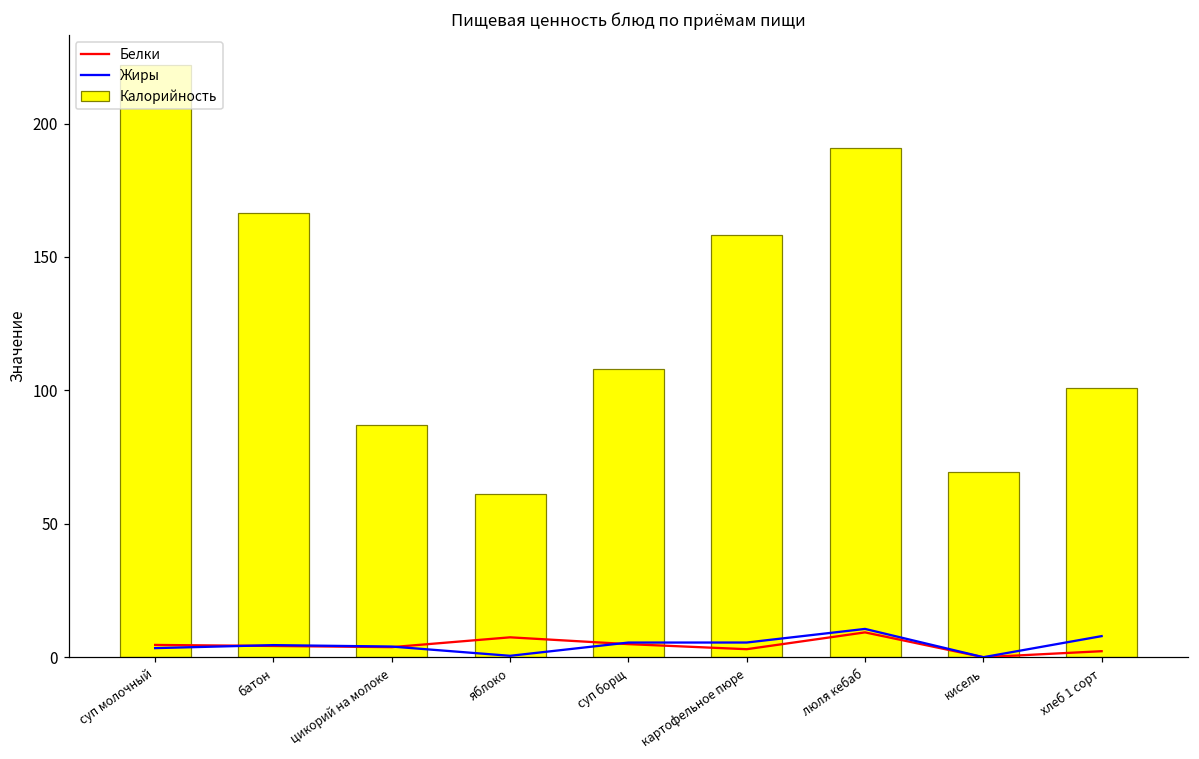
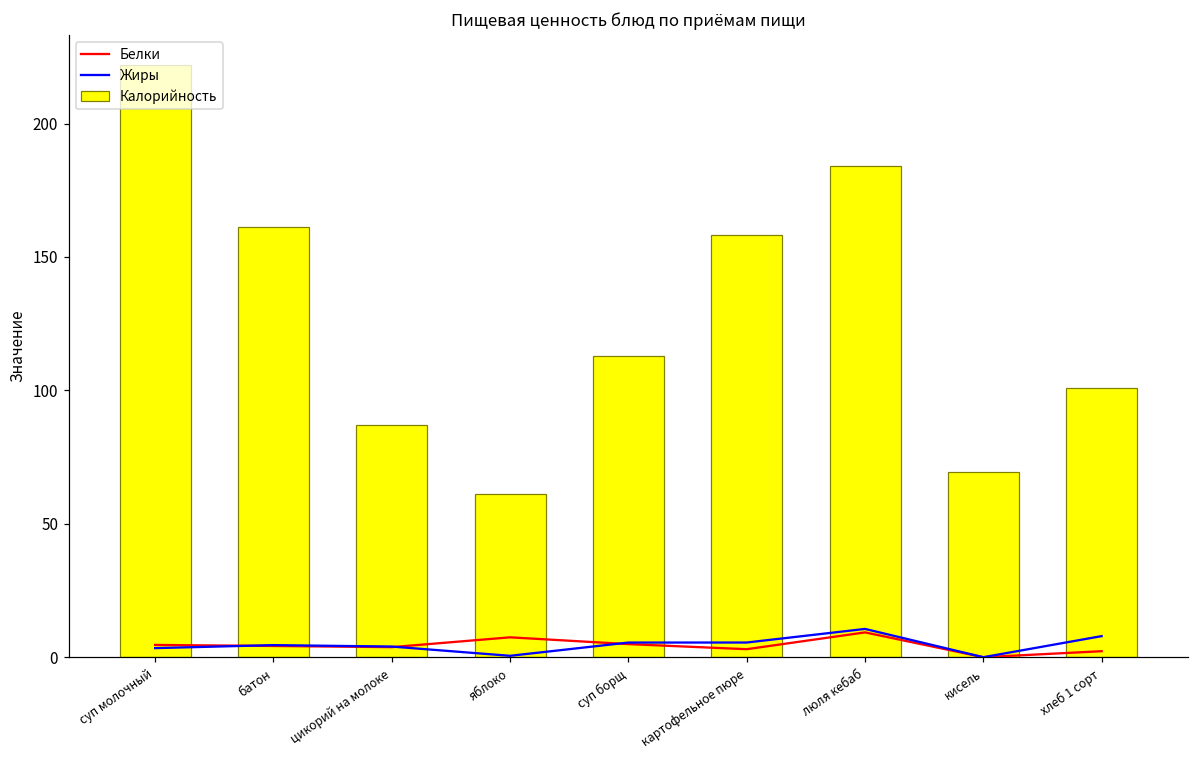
  {
    "Белки": {
      "суп молочный": 5,
      "яблоко": 7,
      "картофельное пюре": 3,
      "люля кебаб": 9,
      "хлеб 1 сорт": 2
    },
    "Калорийность": {
-     "батон": 166,
+     "батон": 161,
      "цикорий на молоке": 87,
      "яблоко": 61,
-     "суп борщ": 108,
+     "суп борщ": 113,
      "картофельное пюре": 158,
-     "люля кебаб": 191,
+     "люля кебаб": 184,
      "кисель": 69,
      "хлеб 1 сорт": 101
    },
    "Жиры": {
      "суп молочный": 3,
      "яблоко": 1,
      "картофельное пюре": 6,
      "люля кебаб": 11,
      "хлеб 1 сорт": 8
    }
  }
